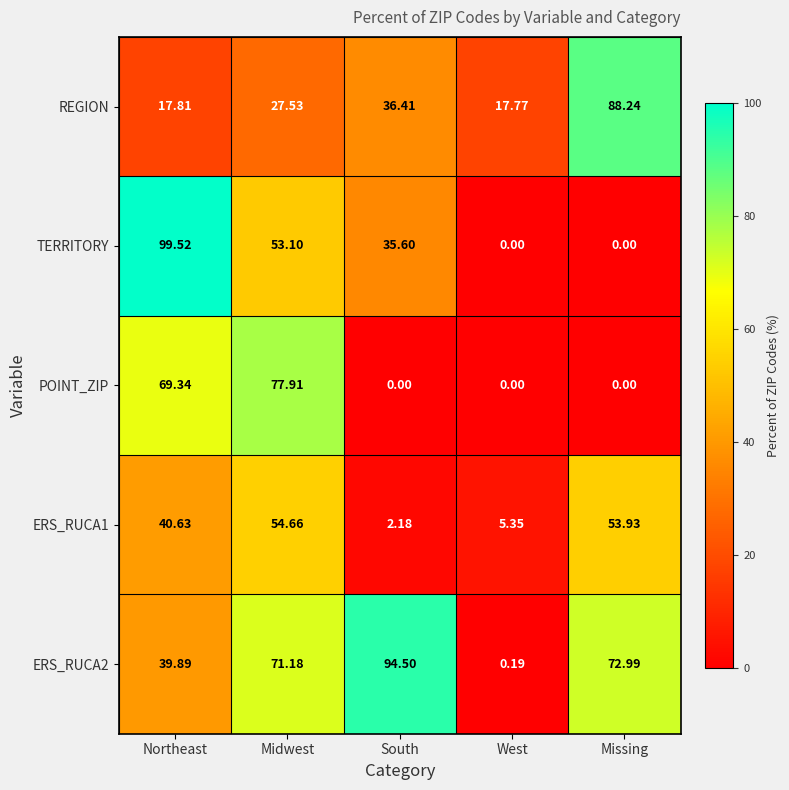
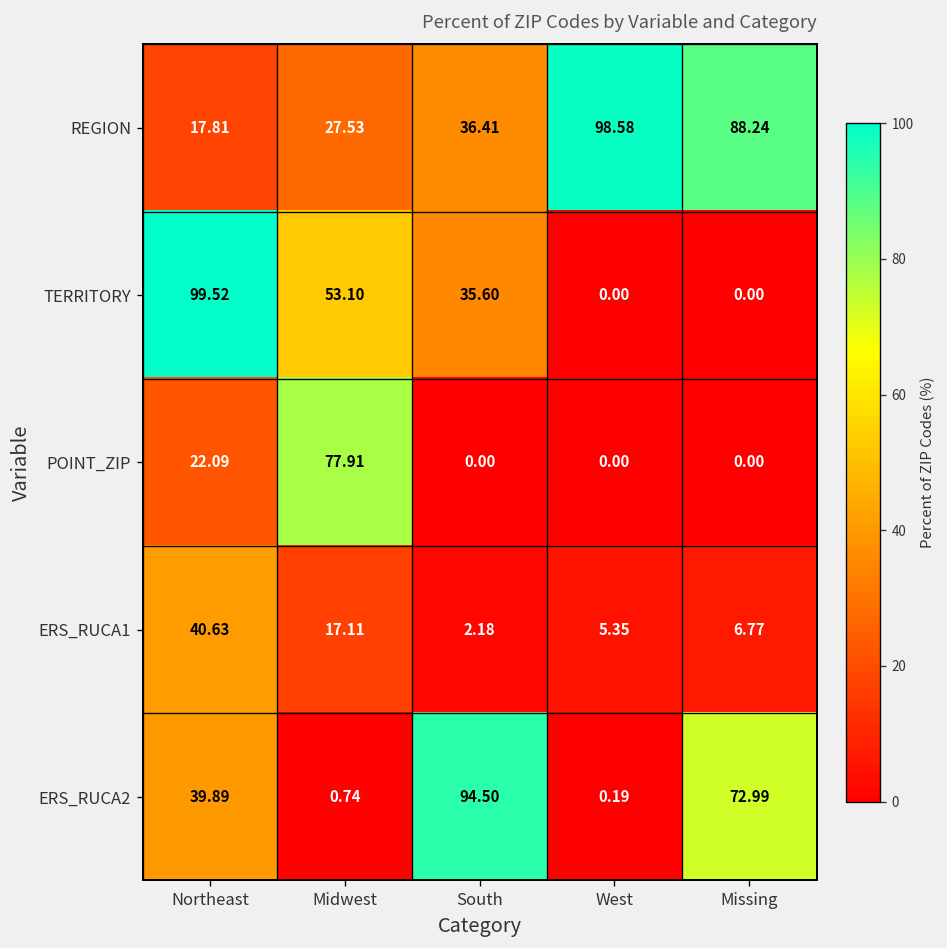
  {
    "REGION": {
      "Northeast": 17.81,
      "Midwest": 27.53,
      "South": 36.41,
-     "West": 17.77,
+     "West": 98.58,
      "Missing": 88.24
    },
    "TERRITORY": {
      "Northeast": 99.52,
      "Midwest": 53.10,
      "South": 35.60,
      "West": 0.00,
      "Missing": 0.00
    },
    "POINT_ZIP": {
-     "Northeast": 69.34,
+     "Northeast": 22.09,
      "Midwest": 77.91,
      "South": 0.00,
      "West": 0.00,
      "Missing": 0.00
    },
    "ERS_RUCA1": {
      "Northeast": 40.63,
-     "Midwest": 54.66,
+     "Midwest": 17.11,
      "South": 2.18,
      "West": 5.35,
-     "Missing": 53.93
+     "Missing": 6.77
    },
    "ERS_RUCA2": {
      "Northeast": 39.89,
-     "Midwest": 71.18,
+     "Midwest": 0.74,
      "South": 94.50,
      "West": 0.19,
      "Missing": 72.99
    }
  }
